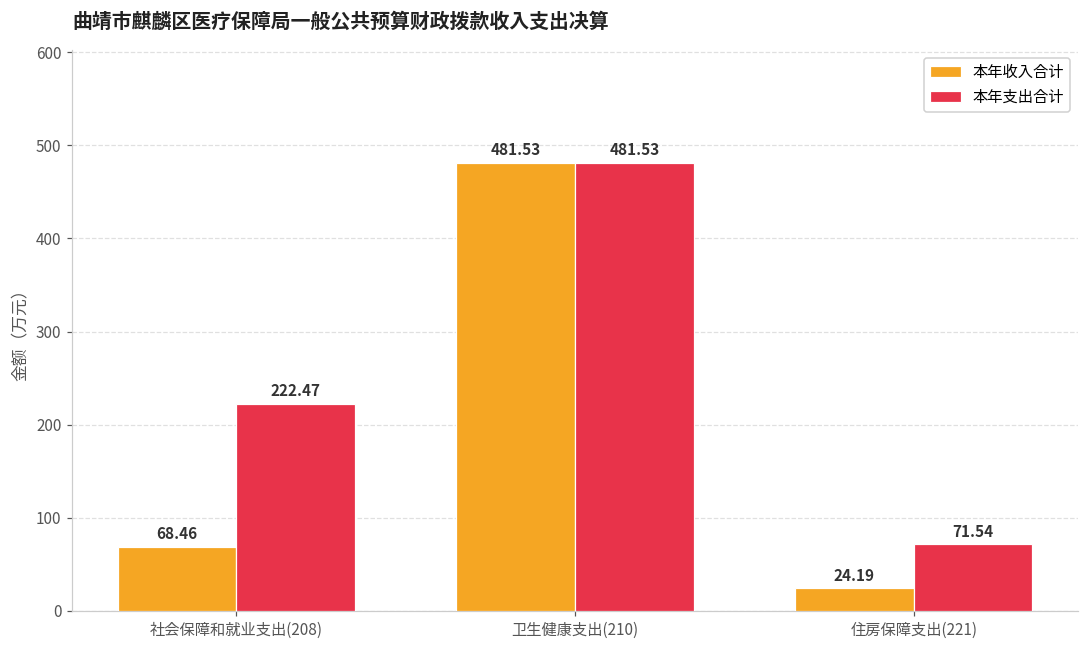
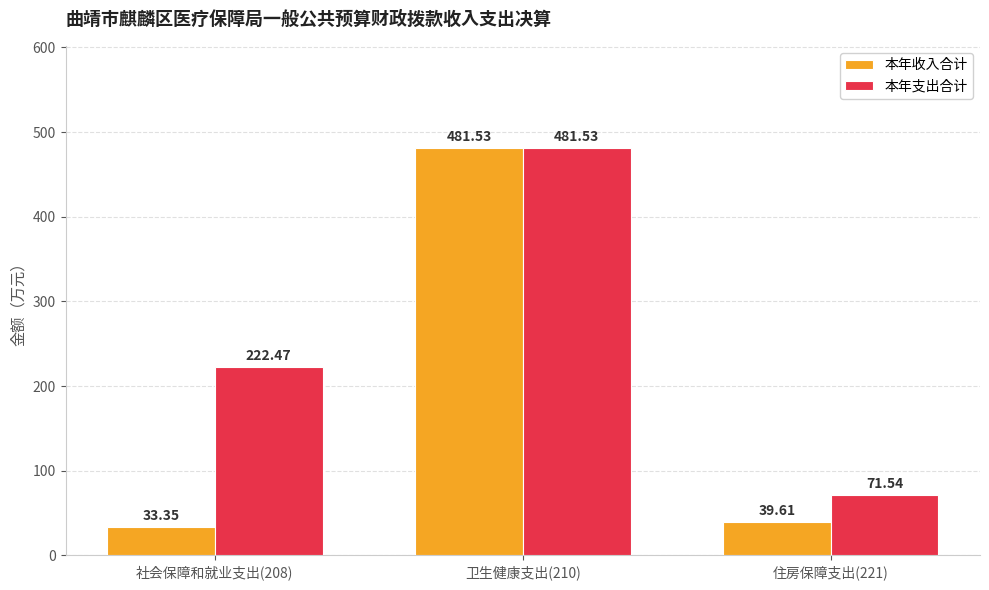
  {
    "本年收入合计": {
-     "社会保障和就业支出(208)": 68.46,
+     "社会保障和就业支出(208)": 33.35,
      "卫生健康支出(210)": 481.53,
-     "住房保障支出(221)": 24.19
+     "住房保障支出(221)": 39.61
    },
    "本年支出合计": {
      "社会保障和就业支出(208)": 222.47,
      "卫生健康支出(210)": 481.53,
      "住房保障支出(221)": 71.54
    }
  }
